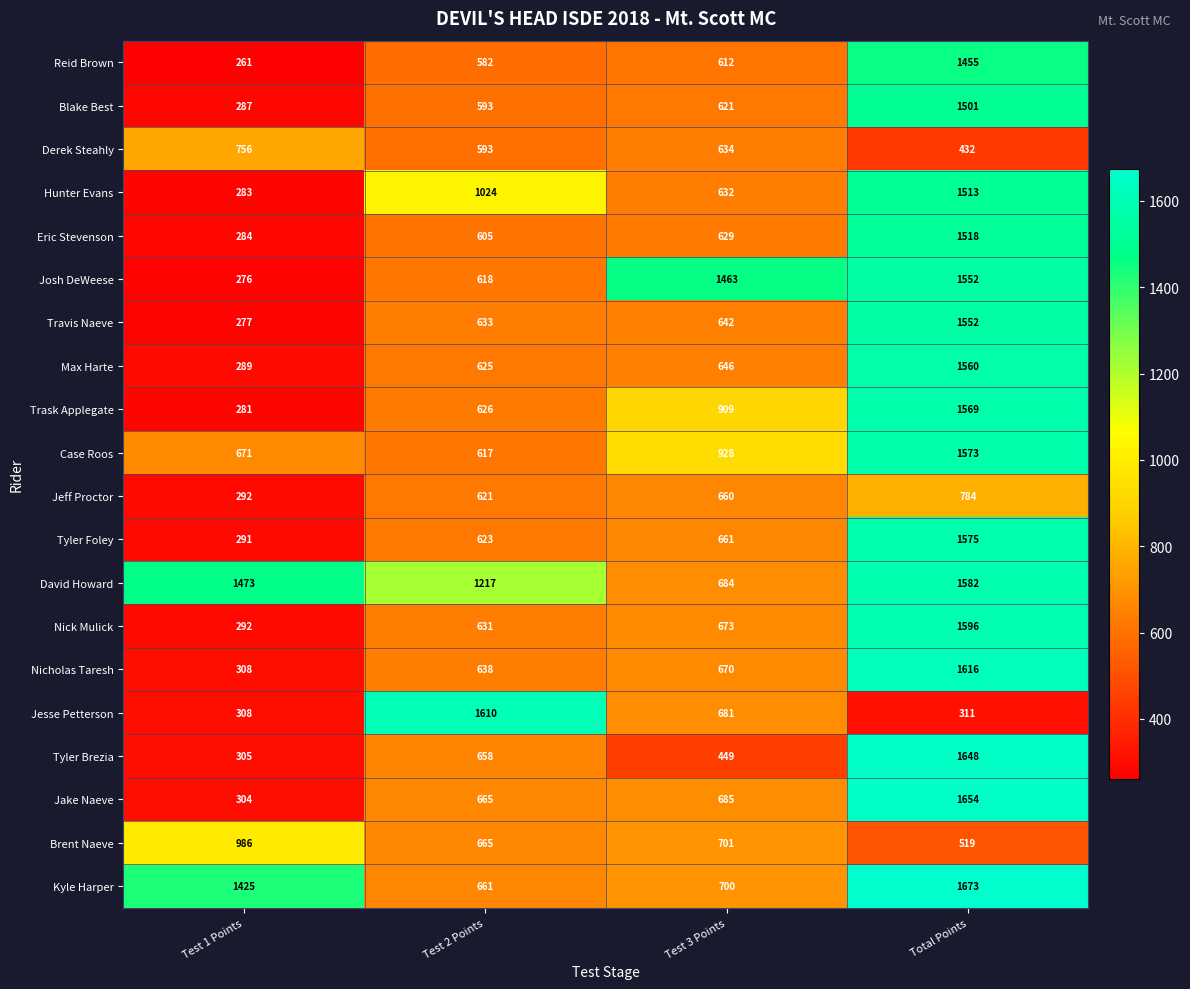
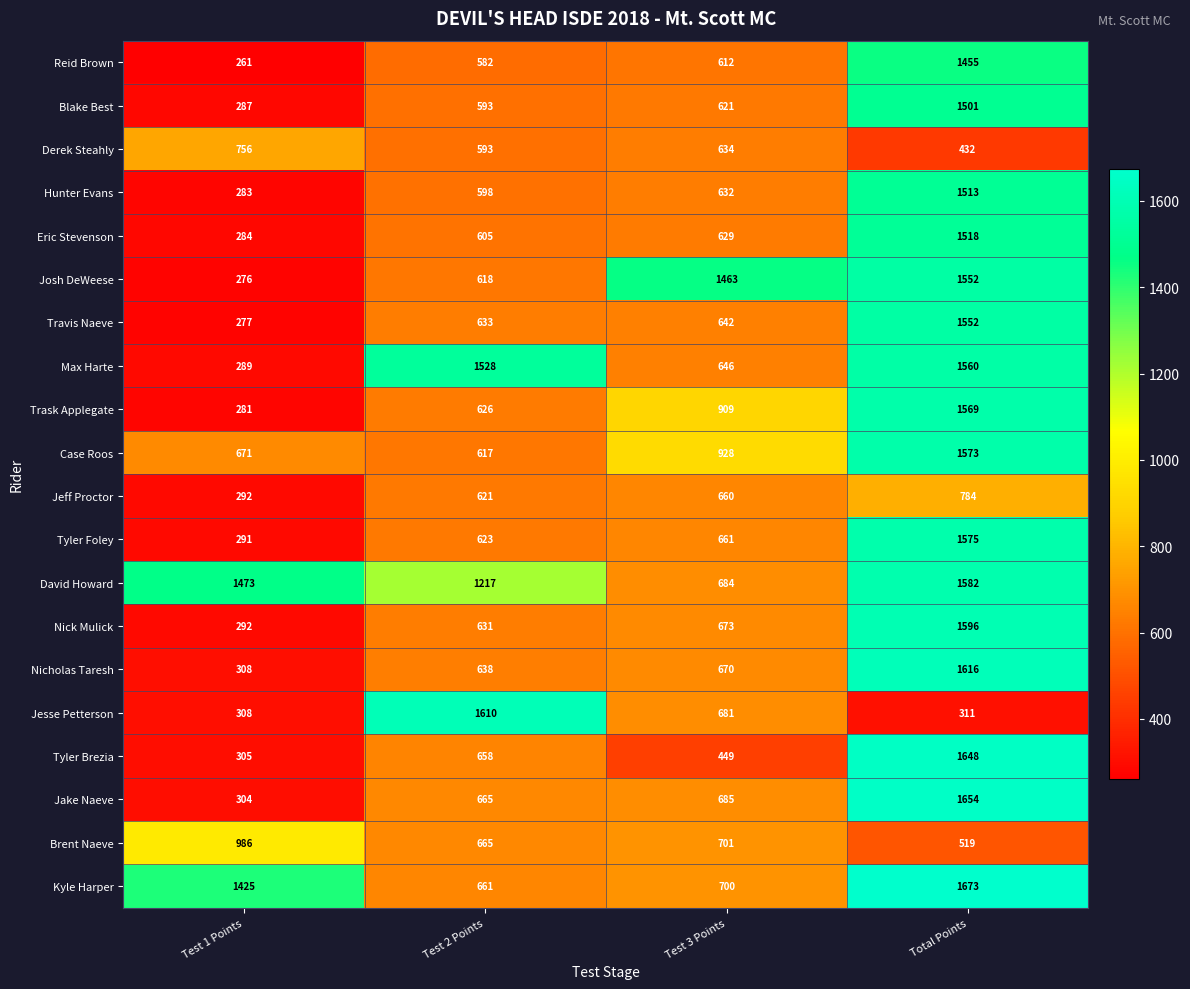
  {
    "Reid Brown": {
      "Test 1 Points": 261,
      "Test 2 Points": 582,
      "Test 3 Points": 612,
      "Total Points": 1455
    },
    "Blake Best": {
      "Test 1 Points": 287,
      "Test 2 Points": 593,
      "Test 3 Points": 621,
      "Total Points": 1501
    },
    "Derek Steahly": {
      "Test 1 Points": 756,
      "Test 2 Points": 593,
      "Test 3 Points": 634,
      "Total Points": 432
    },
    "Hunter Evans": {
      "Test 1 Points": 283,
-     "Test 2 Points": 1024,
+     "Test 2 Points": 598,
      "Test 3 Points": 632,
      "Total Points": 1513
    },
    "Eric Stevenson": {
      "Test 1 Points": 284,
      "Test 2 Points": 605,
      "Test 3 Points": 629,
      "Total Points": 1518
    },
    "Josh DeWeese": {
      "Test 1 Points": 276,
      "Test 2 Points": 618,
      "Test 3 Points": 1463,
      "Total Points": 1552
    },
    "Travis Naeve": {
      "Test 1 Points": 277,
      "Test 2 Points": 633,
      "Test 3 Points": 642,
      "Total Points": 1552
    },
    "Max Harte": {
      "Test 1 Points": 289,
-     "Test 2 Points": 625,
+     "Test 2 Points": 1528,
      "Test 3 Points": 646,
      "Total Points": 1560
    },
    "Trask Applegate": {
      "Test 1 Points": 281,
      "Test 2 Points": 626,
      "Test 3 Points": 909,
      "Total Points": 1569
    },
    "Case Roos": {
      "Test 1 Points": 671,
      "Test 2 Points": 617,
      "Test 3 Points": 928,
      "Total Points": 1573
    },
    "Jeff Proctor": {
      "Test 1 Points": 292,
      "Test 2 Points": 621,
      "Test 3 Points": 660,
      "Total Points": 784
    },
    "Tyler Foley": {
      "Test 1 Points": 291,
      "Test 2 Points": 623,
      "Test 3 Points": 661,
      "Total Points": 1575
    },
    "David Howard": {
      "Test 1 Points": 1473,
      "Test 2 Points": 1217,
      "Test 3 Points": 684,
      "Total Points": 1582
    },
    "Nick Mulick": {
      "Test 1 Points": 292,
      "Test 2 Points": 631,
      "Test 3 Points": 673,
      "Total Points": 1596
    },
    "Nicholas Taresh": {
      "Test 1 Points": 308,
      "Test 2 Points": 638,
      "Test 3 Points": 670,
      "Total Points": 1616
    },
    "Jesse Petterson": {
      "Test 1 Points": 308,
      "Test 2 Points": 1610,
      "Test 3 Points": 681,
      "Total Points": 311
    },
    "Tyler Brezia": {
      "Test 1 Points": 305,
      "Test 2 Points": 658,
      "Test 3 Points": 449,
      "Total Points": 1648
    },
    "Jake Naeve": {
      "Test 1 Points": 304,
      "Test 2 Points": 665,
      "Test 3 Points": 685,
      "Total Points": 1654
    },
    "Brent Naeve": {
      "Test 1 Points": 986,
      "Test 2 Points": 665,
      "Test 3 Points": 701,
      "Total Points": 519
    },
    "Kyle Harper": {
      "Test 1 Points": 1425,
      "Test 2 Points": 661,
      "Test 3 Points": 700,
      "Total Points": 1673
    }
  }
